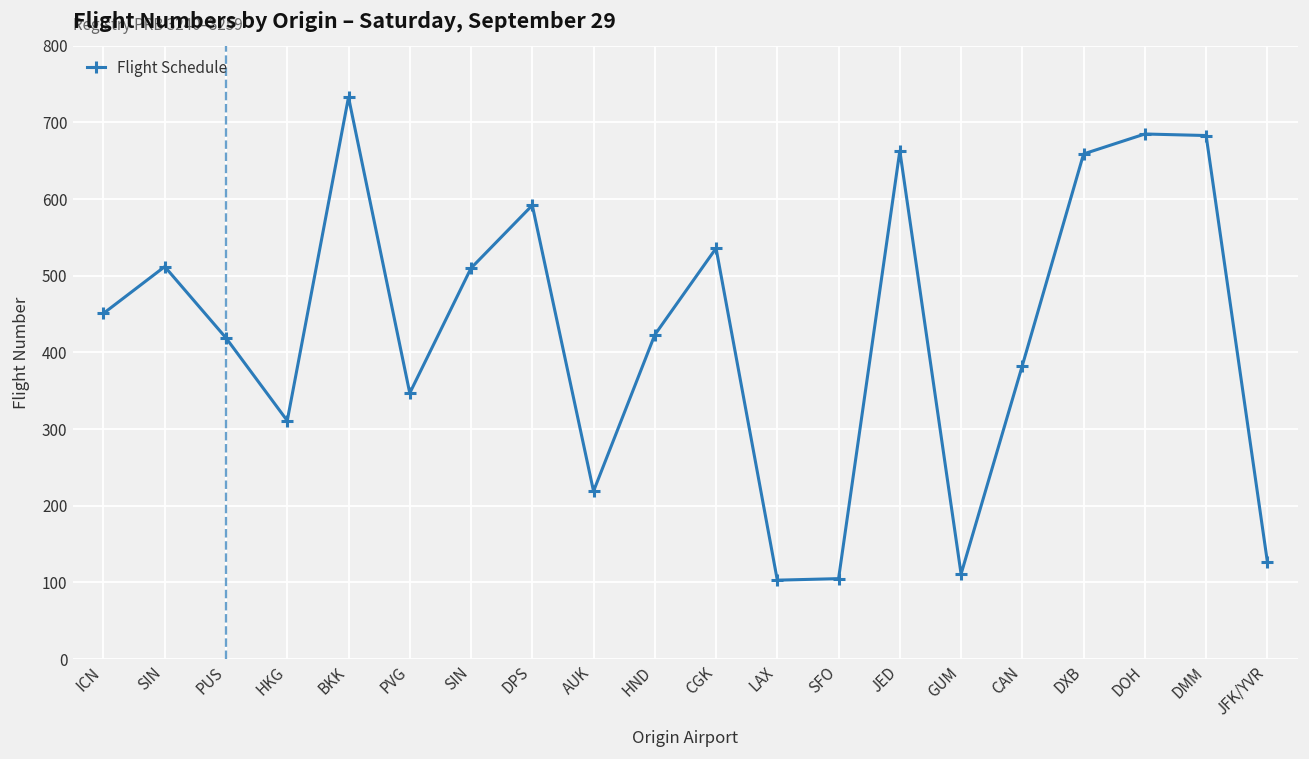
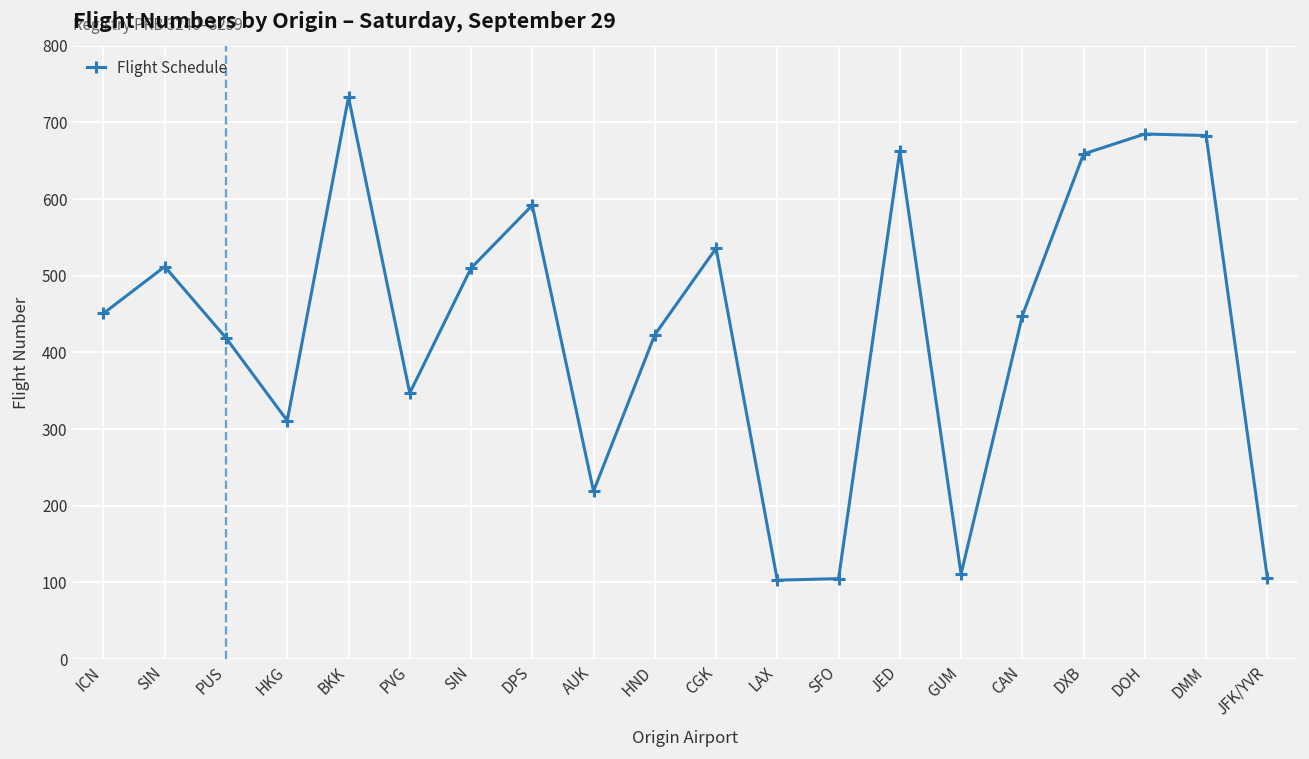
  {
    "ICN": 450,
    "PUS": 420,
    "HKG": 310,
    "BKK": 730,
    "PVG": 350,
    "DPS": 590,
    "AUK": 220,
    "HND": 420,
    "CGK": 540,
    "LAX": 100,
    "SFO": 110,
    "JED": 660,
    "GUM": 110,
-   "CAN": 380,
+   "CAN": 450,
    "DXB": 660,
    "DOH": 690,
    "DMM": 680,
-   "JFK/YVR": 130
+   "JFK/YVR": 110
  }
